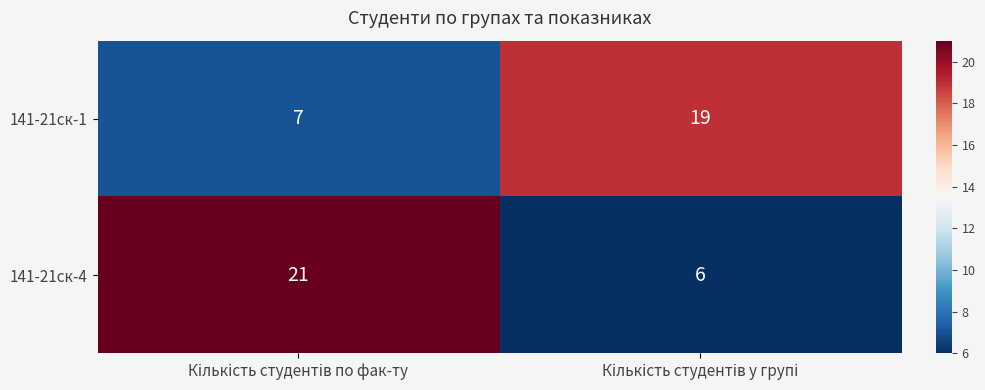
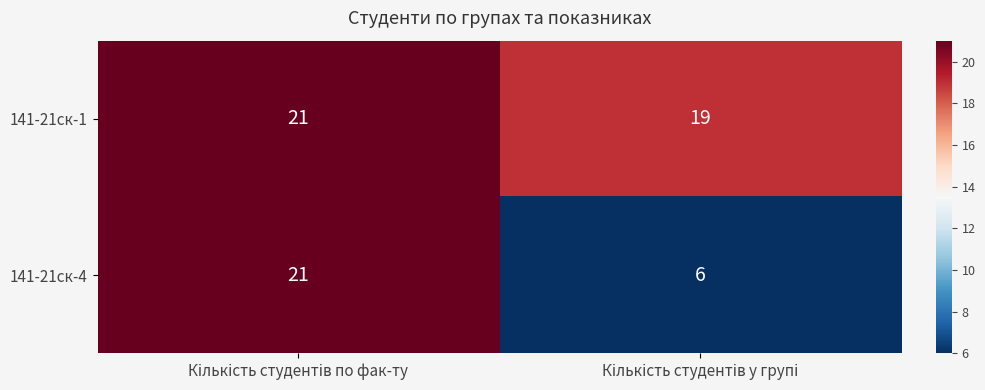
  {
    "141-21ск-1": {
-     "Кількість студентів по фак-ту": 7,
+     "Кількість студентів по фак-ту": 21,
      "Кількість студентів у групі": 19
    },
    "141-21ск-4": {
      "Кількість студентів по фак-ту": 21,
      "Кількість студентів у групі": 6
    }
  }
